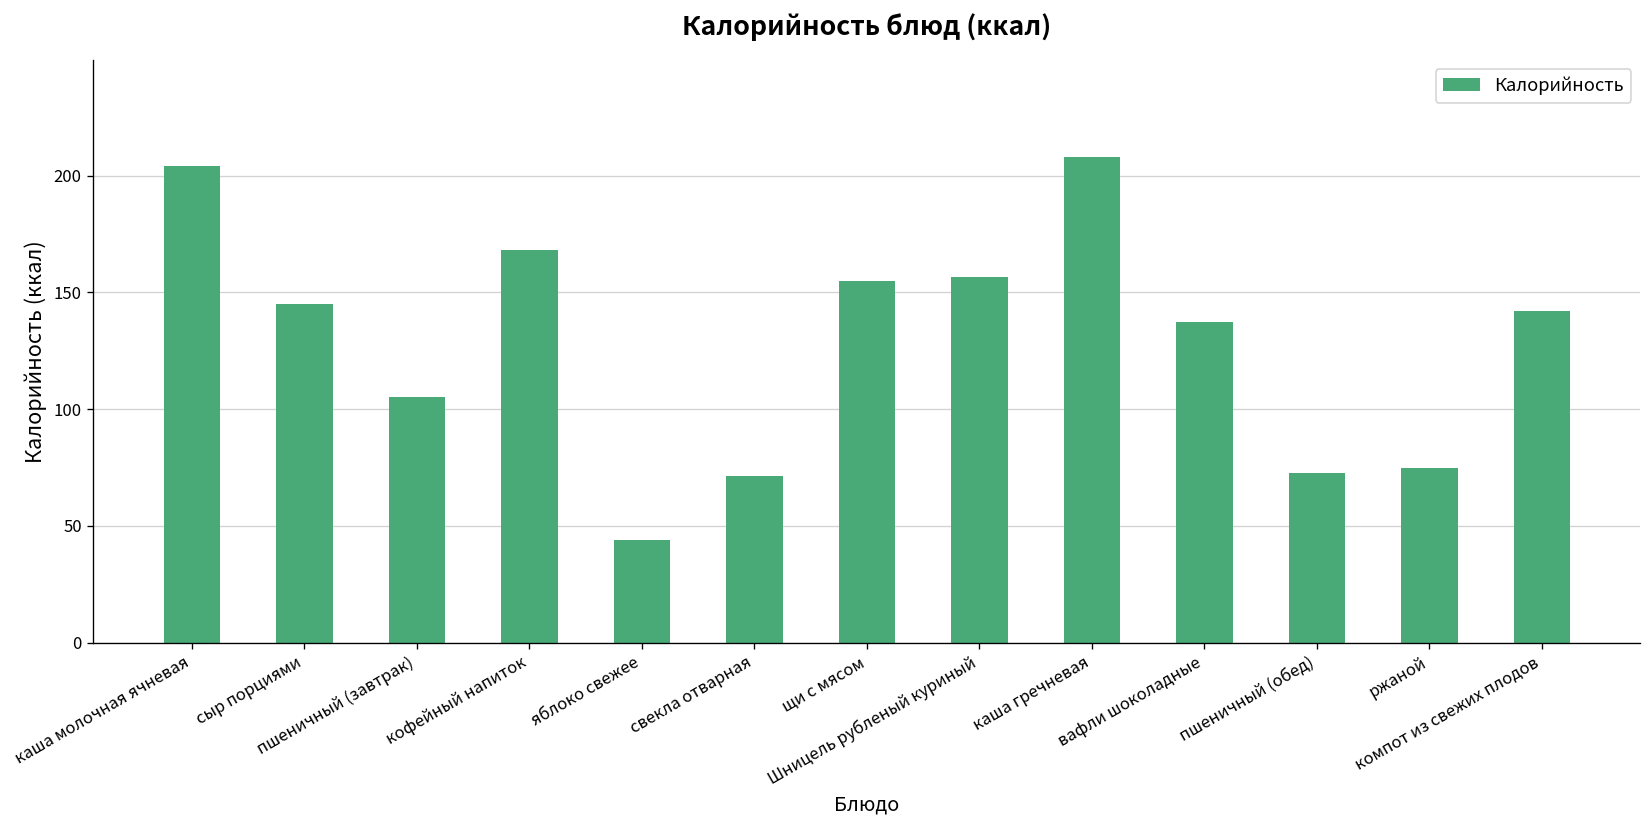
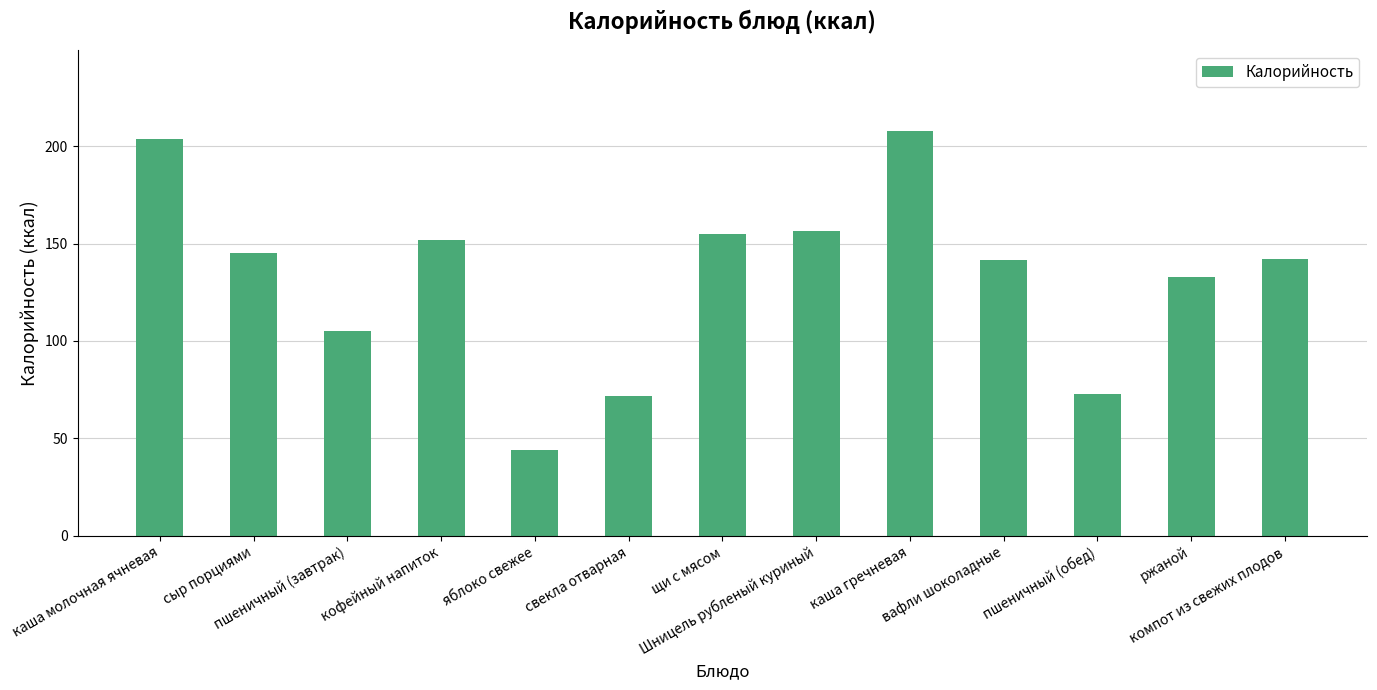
  {
    "каша молочная ячневая": 204,
    "сыр порциями": 145,
    "пшеничный (завтрак)": 105,
-   "кофейный напиток": 168,
+   "кофейный напиток": 152,
    "яблоко свежее": 44,
    "свекла отварная": 71,
    "щи с мясом": 155,
    "Шницель рубленый куриный": 157,
    "каша гречневая": 208,
-   "вафли шоколадные": 137,
+   "вафли шоколадные": 142,
    "пшеничный (обед)": 73,
-   "ржаной": 75,
+   "ржаной": 133,
    "компот из свежих плодов": 142
  }
